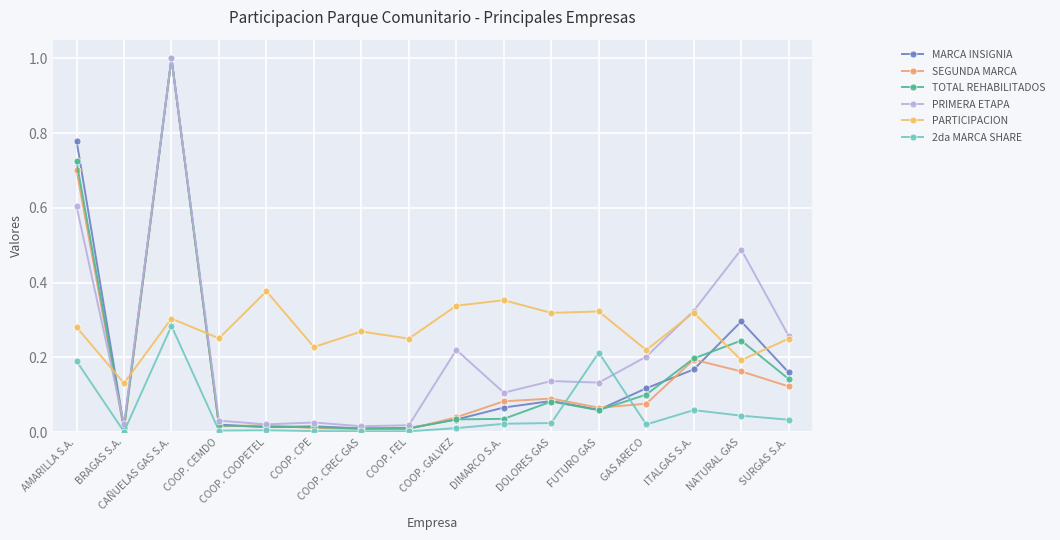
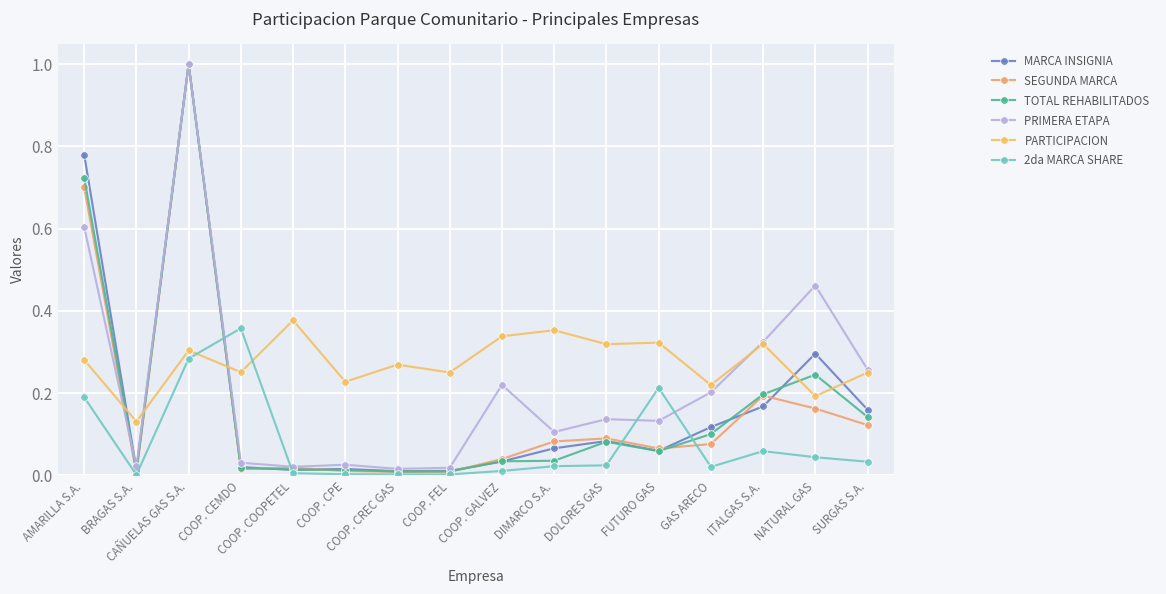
  {
    "MARCA INSIGNIA": {
      "AMARILLA S.A.": 0.78,
      "DIMARCO S.A.": 0.07,
      "GAS ARECO": 0.12,
      "ITALGAS S.A.": 0.17,
      "NATURAL GAS": 0.30,
      "SURGAS S.A.": 0.16
    },
    "TOTAL REHABILITADOS": {
      "AMARILLA S.A.": 0.72,
      "DIMARCO S.A.": 0.04,
      "GAS ARECO": 0.10,
      "NATURAL GAS": 0.24,
      "SURGAS S.A.": 0.14
    },
    "PRIMERA ETAPA": {
      "AMARILLA S.A.": 0.60,
      "BRAGAS S.A.": 0.02,
      "COOP. CEMDO": 0.03,
      "COOP. CPE": 0.03,
      "COOP. FEL": 0.02,
      "COOP. GALVEZ": 0.22,
      "DIMARCO S.A.": 0.11,
      "DOLORES GAS": 0.14,
      "FUTURO GAS": 0.13,
      "GAS ARECO": 0.20,
-     "NATURAL GAS": 0.49,
+     "NATURAL GAS": 0.46,
      "SURGAS S.A.": 0.26
    },
    "2da MARCA SHARE": {
      "AMARILLA S.A.": 0.19,
      "CAÑUELAS GAS S.A.": 0.28,
-     "COOP. CEMDO": 0.00,
+     "COOP. CEMDO": 0.36,
      "COOP. COOPETEL": 0.01,
      "COOP. CPE": 0.00,
      "COOP. GALVEZ": 0.01,
      "DIMARCO S.A.": 0.02,
      "DOLORES GAS": 0.02,
      "FUTURO GAS": 0.21,
      "GAS ARECO": 0.02,
      "ITALGAS S.A.": 0.06,
      "NATURAL GAS": 0.04,
      "SURGAS S.A.": 0.03
    }
  }
